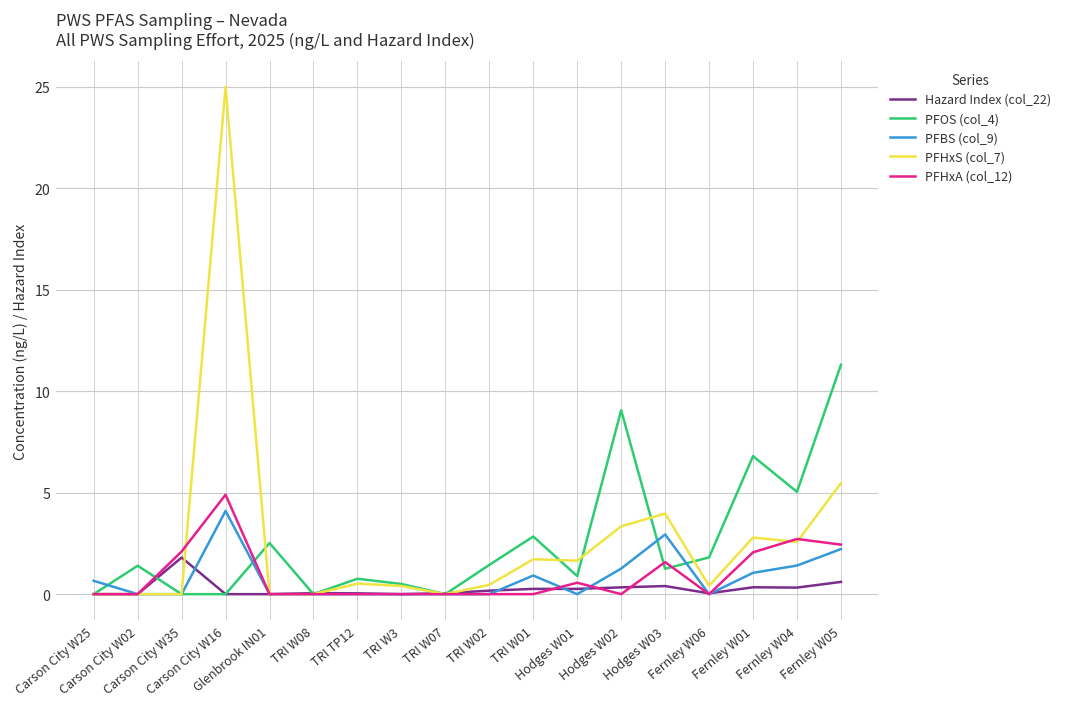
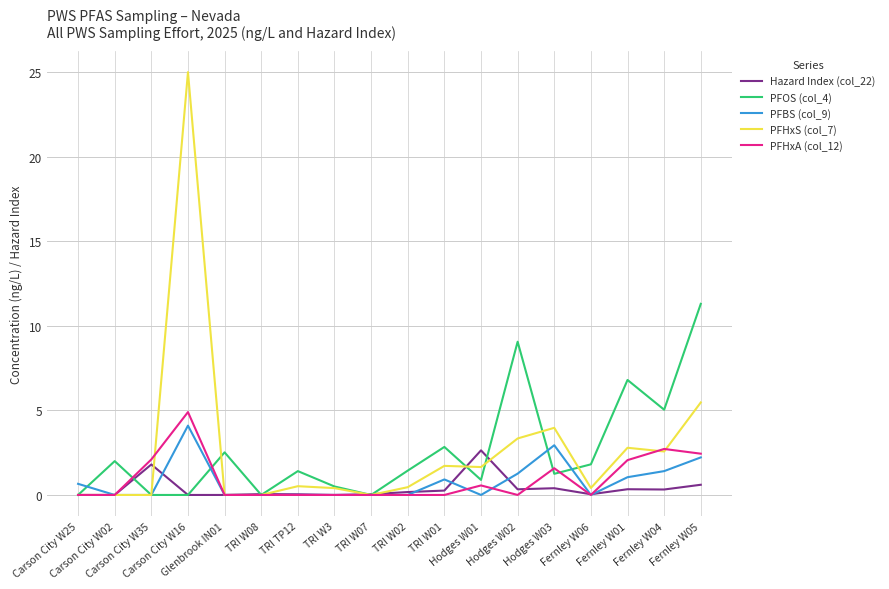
  {
    "Hazard Index (col_22)": {
      "Carson City W35": 1.8,
      "TRI W02": 0.2,
      "TRI W01": 0.3,
-     "Hodges W01": 0.3,
+     "Hodges W01": 2.6,
      "Hodges W02": 0.3,
      "Hodges W03": 0.4,
      "Fernley W01": 0.3,
      "Fernley W04": 0.3,
      "Fernley W05": 0.6
    },
    "PFOS (col_4)": {
-     "Carson City W02": 1.4,
+     "Carson City W02": 2.0,
      "Glenbrook IN01": 2.5,
-     "TRI TP12": 0.8,
+     "TRI TP12": 1.4,
      "TRI W02": 1.4,
      "TRI W01": 2.8,
      "Hodges W01": 0.9,
      "Hodges W02": 9.1,
      "Hodges W03": 1.3,
      "Fernley W06": 1.8,
      "Fernley W01": 6.8,
      "Fernley W04": 5.0,
      "Fernley W05": 11.3
    },
    "PFBS (col_9)": {
      "Carson City W25": 0.7,
      "Carson City W16": 4.1,
      "TRI W01": 0.9,
      "Hodges W01": 0.0,
      "Hodges W02": 1.3,
      "Hodges W03": 2.9,
      "Fernley W01": 1.1,
      "Fernley W04": 1.4,
      "Fernley W05": 2.2
    },
    "PFHxS (col_7)": {
      "Carson City W16": 25.0,
      "TRI TP12": 0.5,
      "TRI W02": 0.5,
      "TRI W01": 1.7,
      "Hodges W01": 1.7,
      "Hodges W02": 3.3,
      "Hodges W03": 4.0,
      "Fernley W06": 0.4,
      "Fernley W01": 2.8,
      "Fernley W05": 5.5
    },
    "PFHxA (col_12)": {
      "Carson City W35": 2.1,
      "Carson City W16": 4.9,
      "TRI W01": 0.0,
      "Hodges W01": 0.6,
      "Hodges W02": 0.0,
      "Hodges W03": 1.6,
      "Fernley W01": 2.1,
      "Fernley W05": 2.4
    }
  }
